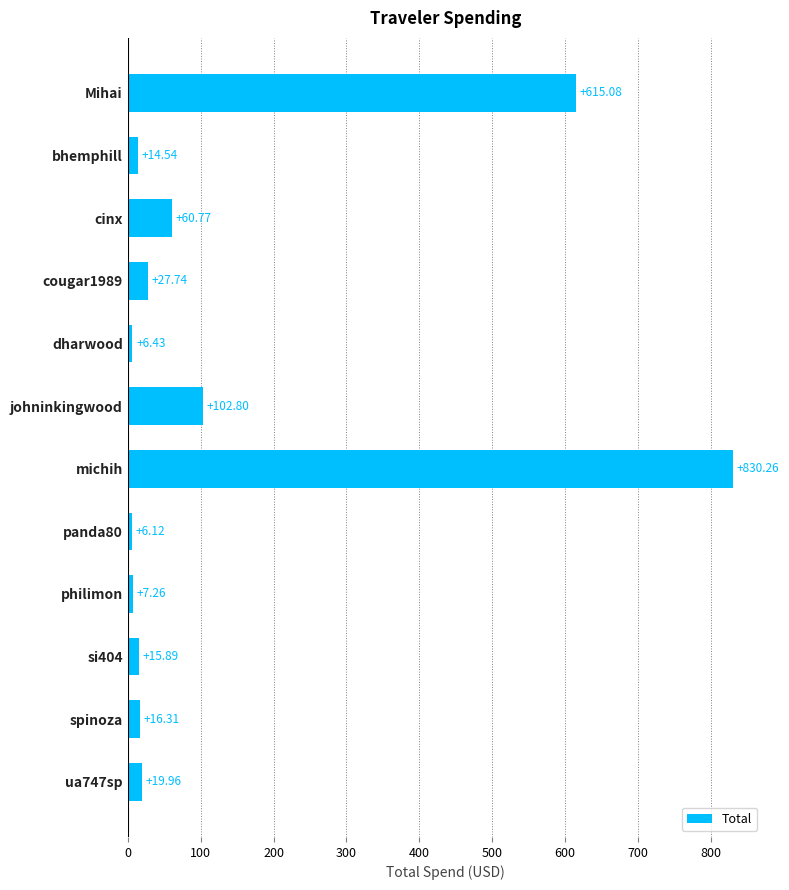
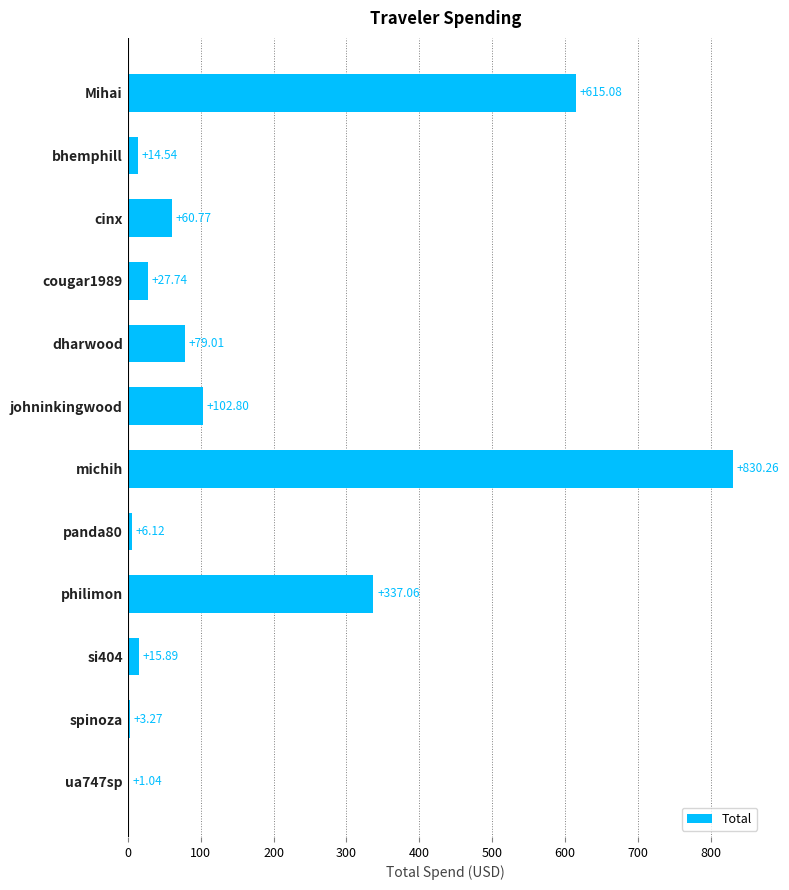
  {
    "Mihai": "+615.08",
    "bhemphill": "+14.54",
    "cinx": "+60.77",
    "cougar1989": "+27.74",
-   "dharwood": "+6.43",
+   "dharwood": "+79.01",
    "johninkingwood": "+102.80",
    "michih": "+830.26",
    "panda80": "+6.12",
-   "philimon": "+7.26",
+   "philimon": "+337.06",
    "si404": "+15.89",
-   "spinoza": "+16.31",
-   "ua747sp": "+19.96"
+   "spinoza": "+3.27",
+   "ua747sp": "+1.04"
  }
